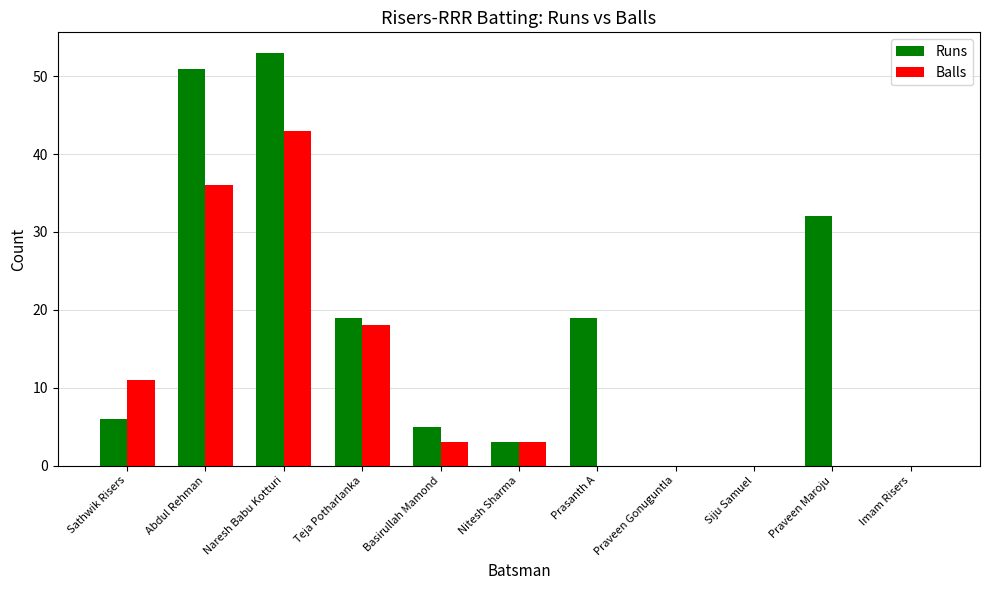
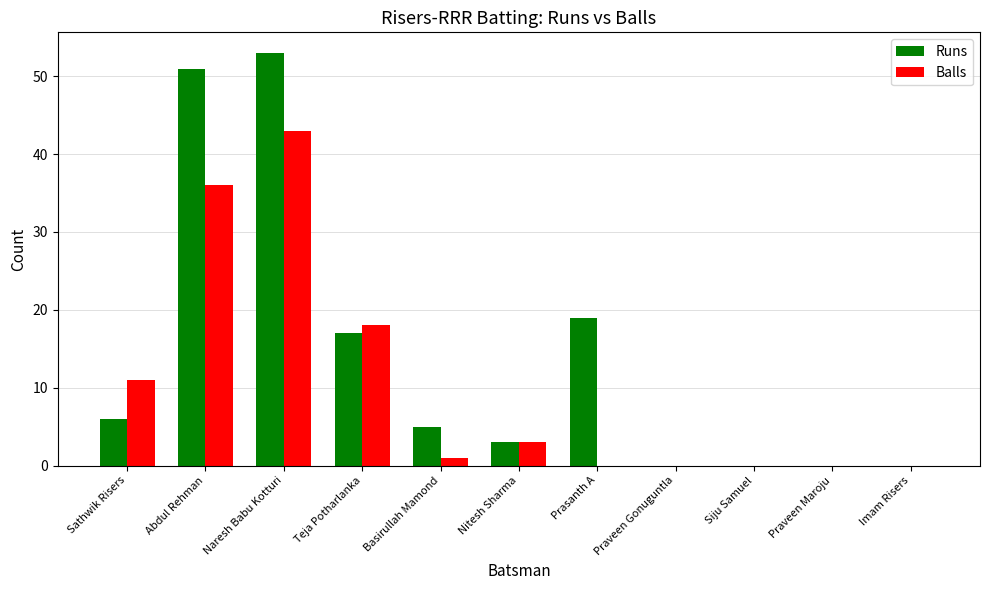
  {
    "Runs": {
      "Sathwik Risers": 6,
      "Abdul Rehman": 51,
      "Naresh Babu Kotturi": 53,
-     "Teja Potharlanka": 19,
+     "Teja Potharlanka": 17,
      "Basirullah Mamond": 5,
      "Nitesh Sharma": 3,
      "Prasanth A": 19,
      "Praveen Gonuguntla": 0,
      "Siju Samuel": 0,
-     "Praveen Maroju": 32,
+     "Praveen Maroju": 0,
      "Imam Risers": 0
    },
    "Balls": {
      "Sathwik Risers": 11,
      "Abdul Rehman": 36,
      "Naresh Babu Kotturi": 43,
      "Teja Potharlanka": 18,
-     "Basirullah Mamond": 3,
+     "Basirullah Mamond": 1,
      "Nitesh Sharma": 3,
      "Prasanth A": 0,
      "Praveen Gonuguntla": 0,
      "Siju Samuel": 0,
      "Praveen Maroju": 0,
      "Imam Risers": 0
    }
  }
